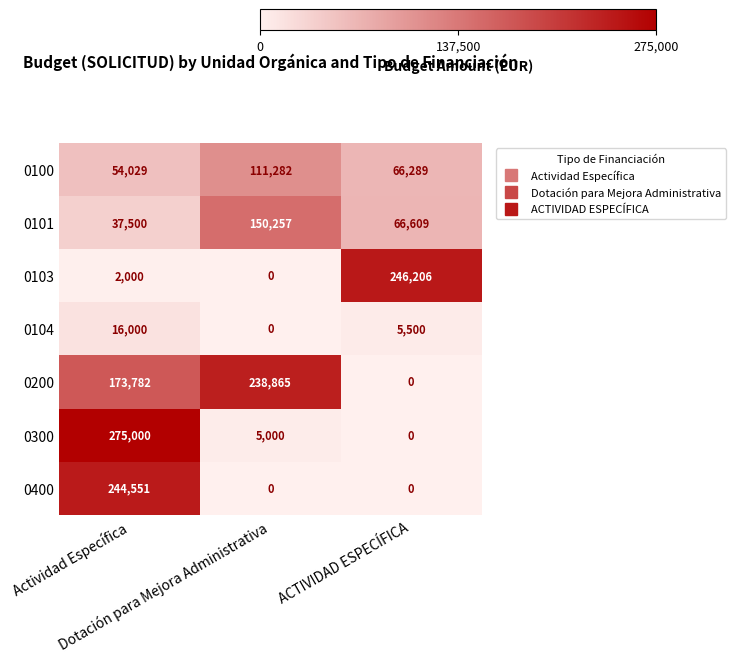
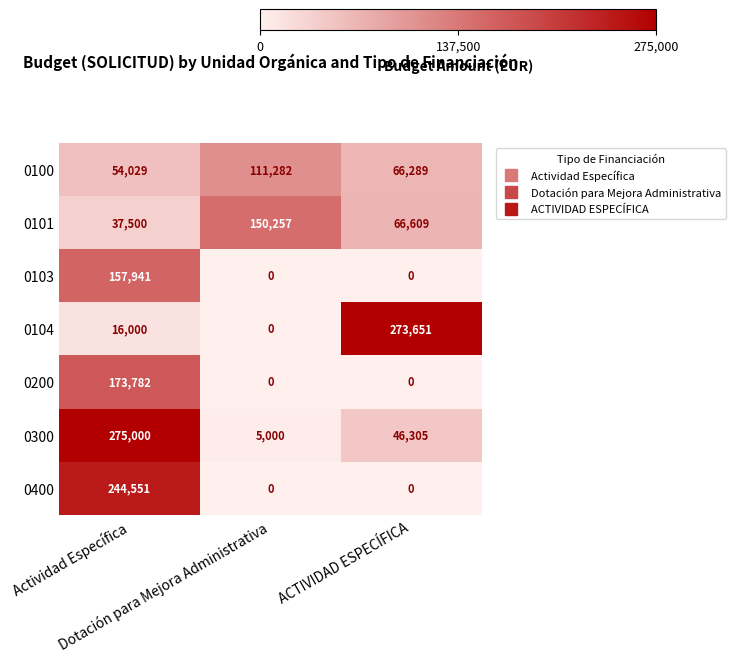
  {
    "0100": {
      "Actividad Específica": "54,029",
      "Dotación para Mejora Administrativa": "111,282",
      "ACTIVIDAD ESPECÍFICA": "66,289"
    },
    "0101": {
      "Actividad Específica": "37,500",
      "Dotación para Mejora Administrativa": "150,257",
      "ACTIVIDAD ESPECÍFICA": "66,609"
    },
    "0103": {
-     "Actividad Específica": "2,000",
+     "Actividad Específica": "157,941",
      "Dotación para Mejora Administrativa": "0",
-     "ACTIVIDAD ESPECÍFICA": "246,206"
+     "ACTIVIDAD ESPECÍFICA": "0"
    },
    "0104": {
      "Actividad Específica": "16,000",
      "Dotación para Mejora Administrativa": "0",
-     "ACTIVIDAD ESPECÍFICA": "5,500"
+     "ACTIVIDAD ESPECÍFICA": "273,651"
    },
    "0200": {
      "Actividad Específica": "173,782",
-     "Dotación para Mejora Administrativa": "238,865",
+     "Dotación para Mejora Administrativa": "0",
      "ACTIVIDAD ESPECÍFICA": "0"
    },
    "0300": {
      "Actividad Específica": "275,000",
      "Dotación para Mejora Administrativa": "5,000",
-     "ACTIVIDAD ESPECÍFICA": "0"
+     "ACTIVIDAD ESPECÍFICA": "46,305"
    },
    "0400": {
      "Actividad Específica": "244,551",
      "Dotación para Mejora Administrativa": "0",
      "ACTIVIDAD ESPECÍFICA": "0"
    }
  }
